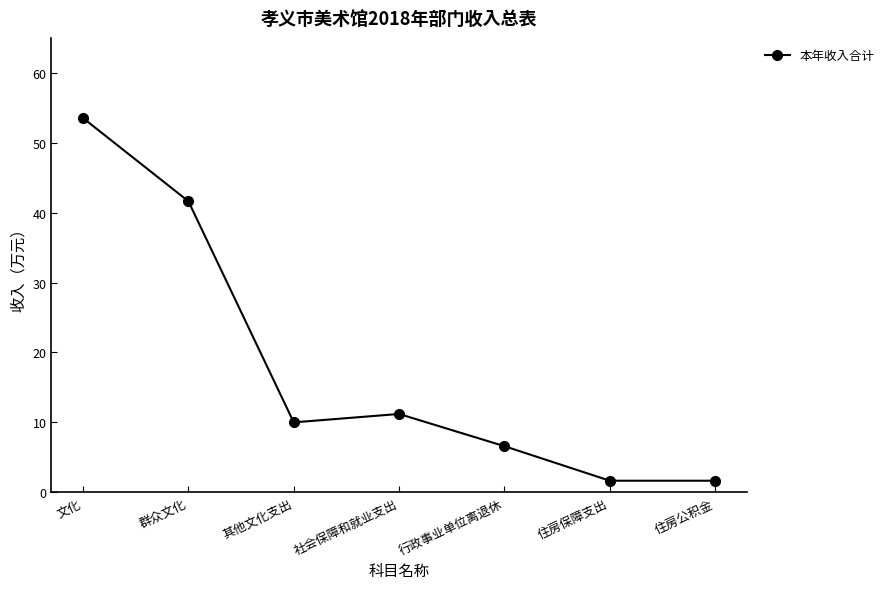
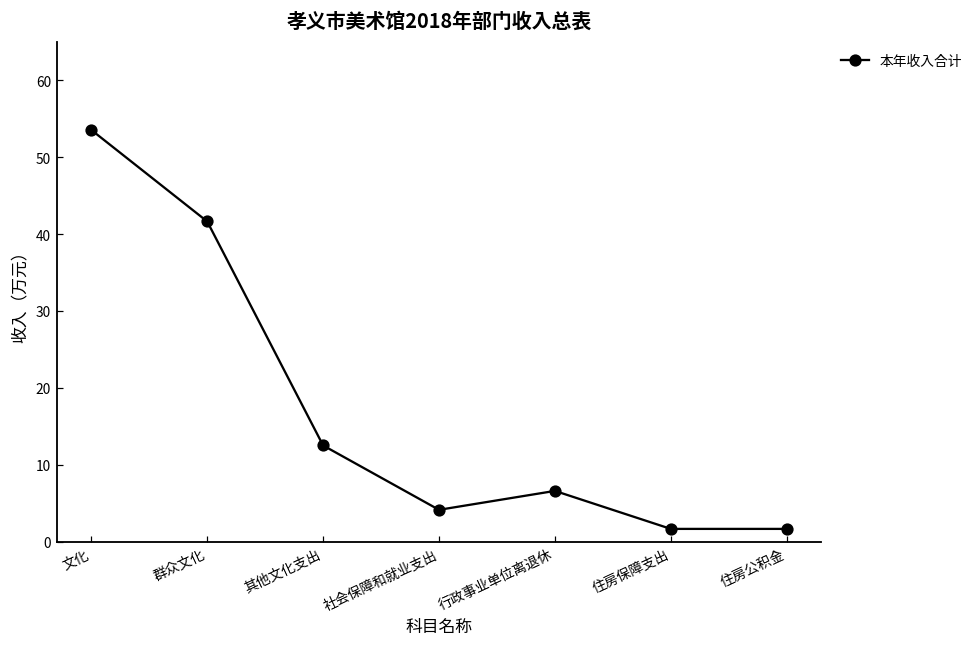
  {
    "文化": 54,
    "群众文化": 42,
-   "其他文化支出": 10,
-   "社会保障和就业支出": 11,
+   "其他文化支出": 13,
+   "社会保障和就业支出": 4,
    "行政事业单位离退休": 7,
    "住房保障支出": 2,
    "住房公积金": 2
  }
